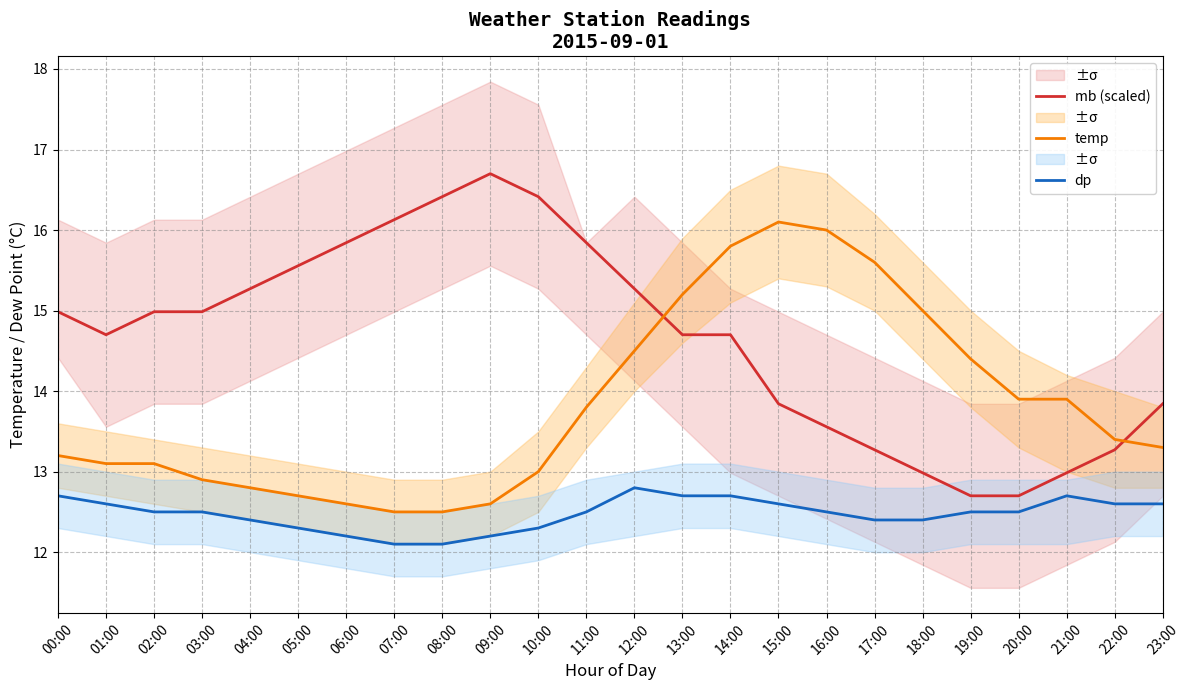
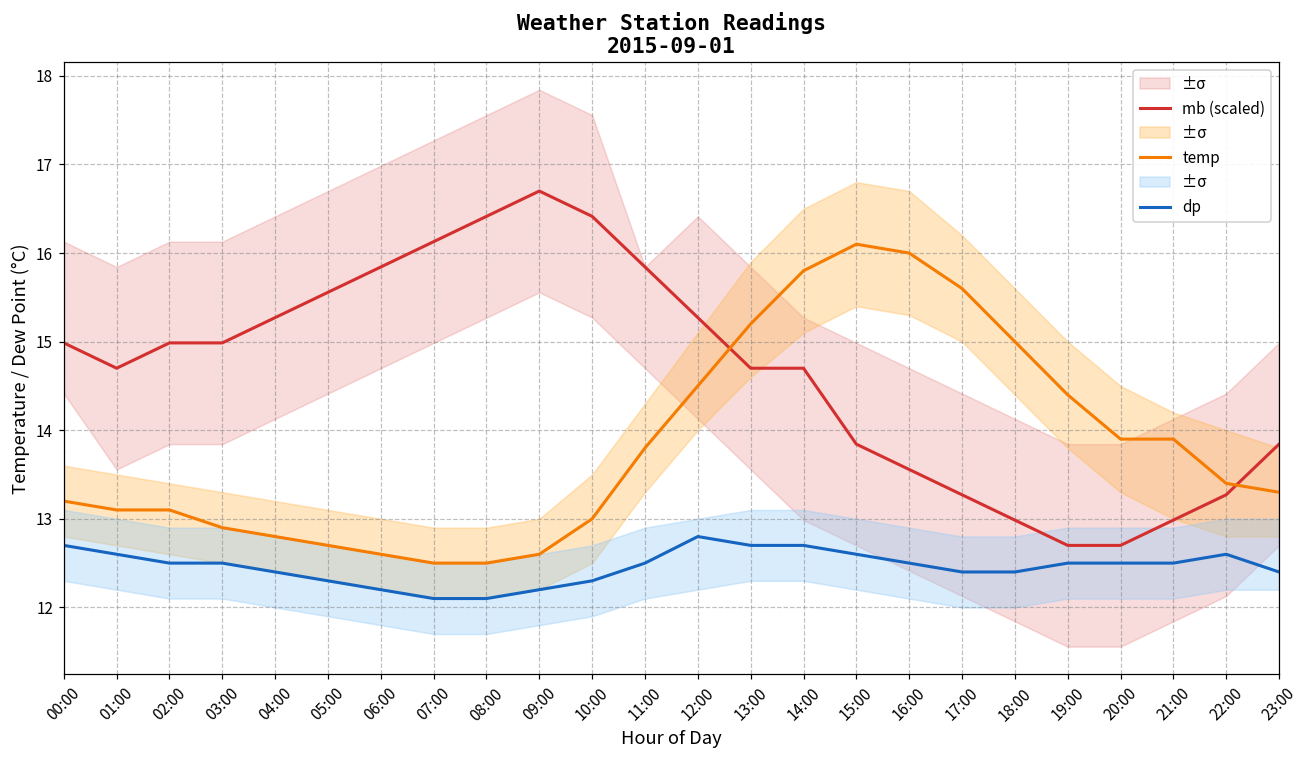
  {
    "mb (scaled)": {
      "00:00": 15.0,
      "01:00": 14.7,
      "02:00": 15.0,
      "03:00": 15.0,
      "04:00": 15.3,
      "05:00": 15.6,
      "06:00": 15.8,
      "07:00": 16.1,
      "08:00": 16.4,
      "09:00": 16.7,
      "10:00": 16.4,
      "12:00": 15.3,
      "13:00": 14.7,
      "14:00": 14.7,
      "15:00": 13.8,
      "16:00": 13.6,
      "17:00": 13.3,
      "18:00": 13.0,
      "19:00": 12.7,
      "20:00": 12.7,
      "21:00": 13.0,
      "22:00": 13.3,
      "23:00": 13.8
    },
    "temp": {
      "00:00": 13.2,
      "01:00": 13.1,
      "02:00": 13.1,
      "10:00": 13.0,
      "11:00": 13.8,
      "12:00": 14.5,
      "13:00": 15.2,
      "14:00": 15.8,
      "15:00": 16.1,
      "16:00": 16.0,
      "17:00": 15.6,
      "18:00": 15.0,
      "19:00": 14.4,
      "20:00": 13.9,
      "21:00": 13.9,
      "22:00": 13.4,
      "23:00": 13.3
    },
    "dp": {
      "00:00": 12.7,
      "01:00": 12.6,
      "02:00": 12.5,
      "03:00": 12.5,
      "04:00": 12.4,
      "05:00": 12.3,
      "06:00": 12.2,
      "07:00": 12.1,
      "08:00": 12.1,
      "09:00": 12.2,
      "10:00": 12.3,
      "11:00": 12.5,
      "12:00": 12.8,
      "13:00": 12.7,
      "14:00": 12.7,
      "15:00": 12.6,
      "16:00": 12.5,
      "17:00": 12.4,
      "18:00": 12.4,
      "19:00": 12.5,
      "20:00": 12.5,
-     "21:00": 12.7,
+     "21:00": 12.5,
      "22:00": 12.6,
-     "23:00": 12.6
+     "23:00": 12.4
    }
  }
